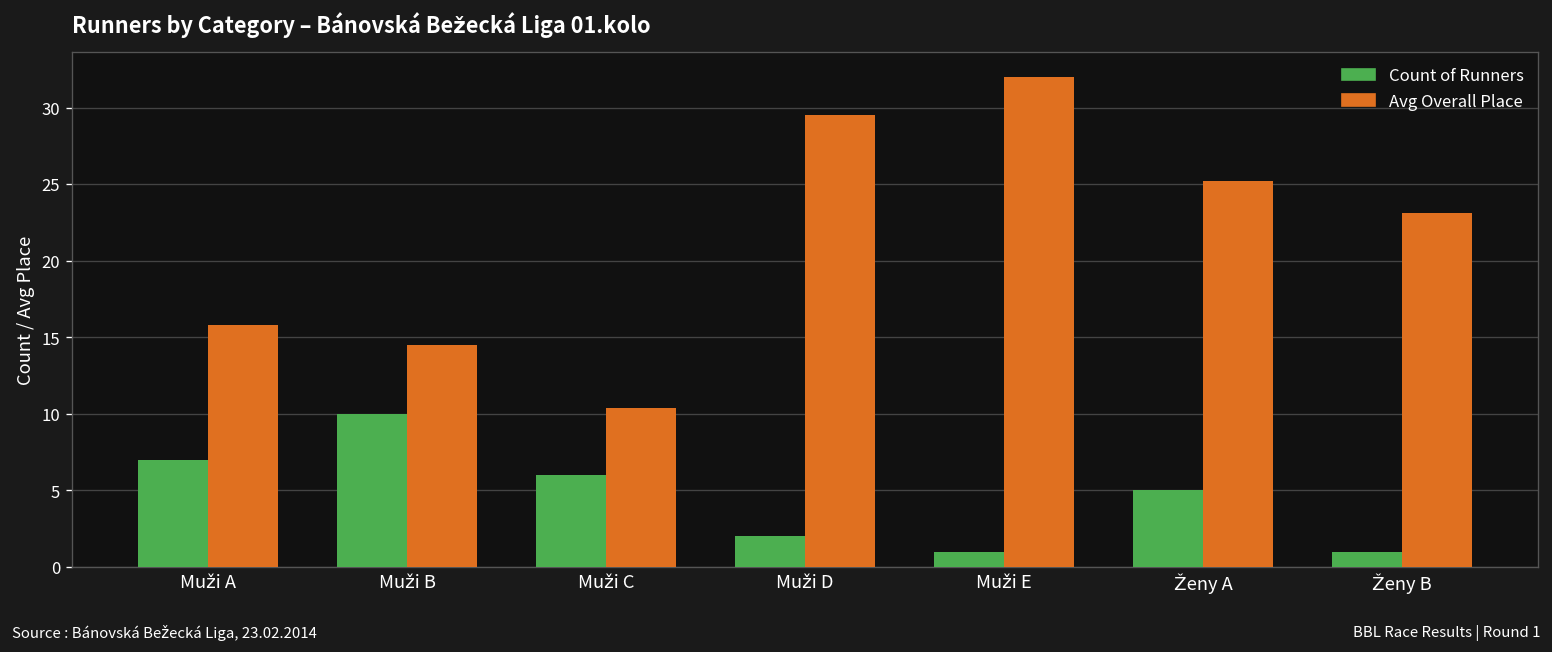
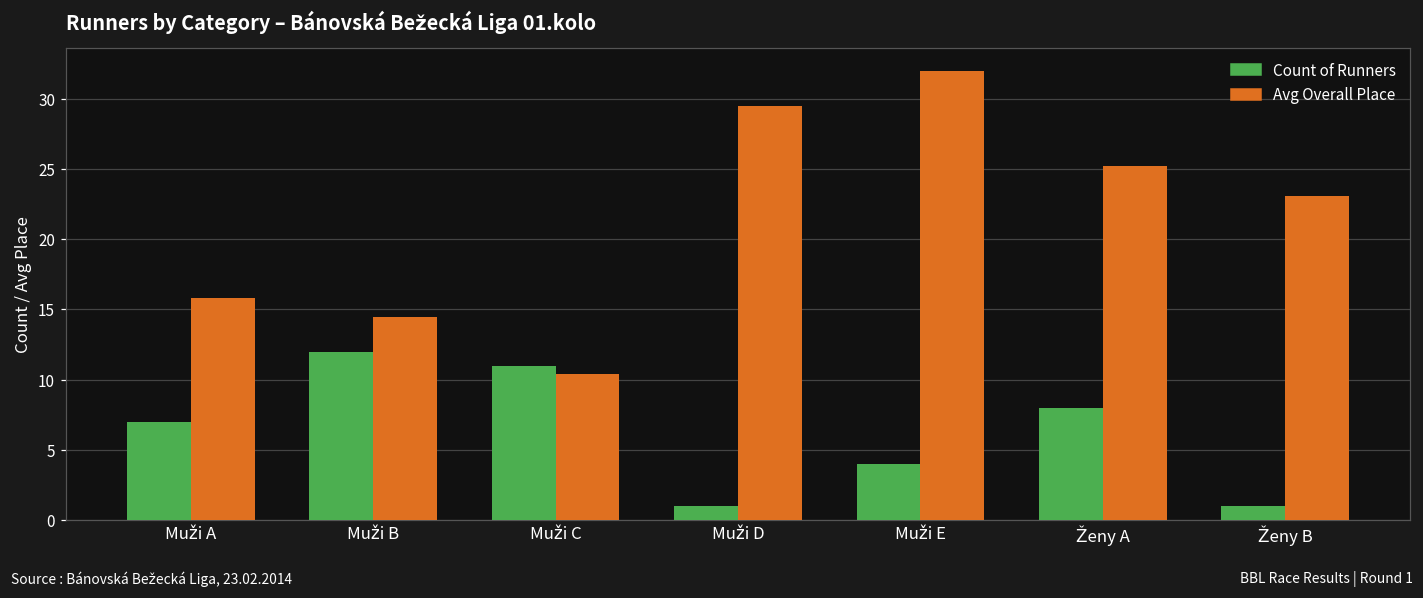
  {
    "Count of Runners": {
      "Muži A": 7,
-     "Muži B": 10,
-     "Muži C": 6,
-     "Muži D": 2,
-     "Muži E": 1,
-     "Ženy A": 5,
+     "Muži B": 12,
+     "Muži C": 11,
+     "Muži D": 1,
+     "Muži E": 4,
+     "Ženy A": 8,
      "Ženy B": 1
    },
    "Avg Overall Place": {
      "Muži A": 15.8,
      "Muži B": 14.5,
      "Muži C": 10.4,
      "Muži D": 29.5,
      "Muži E": 32,
      "Ženy A": 25.2,
      "Ženy B": 23
    }
  }
